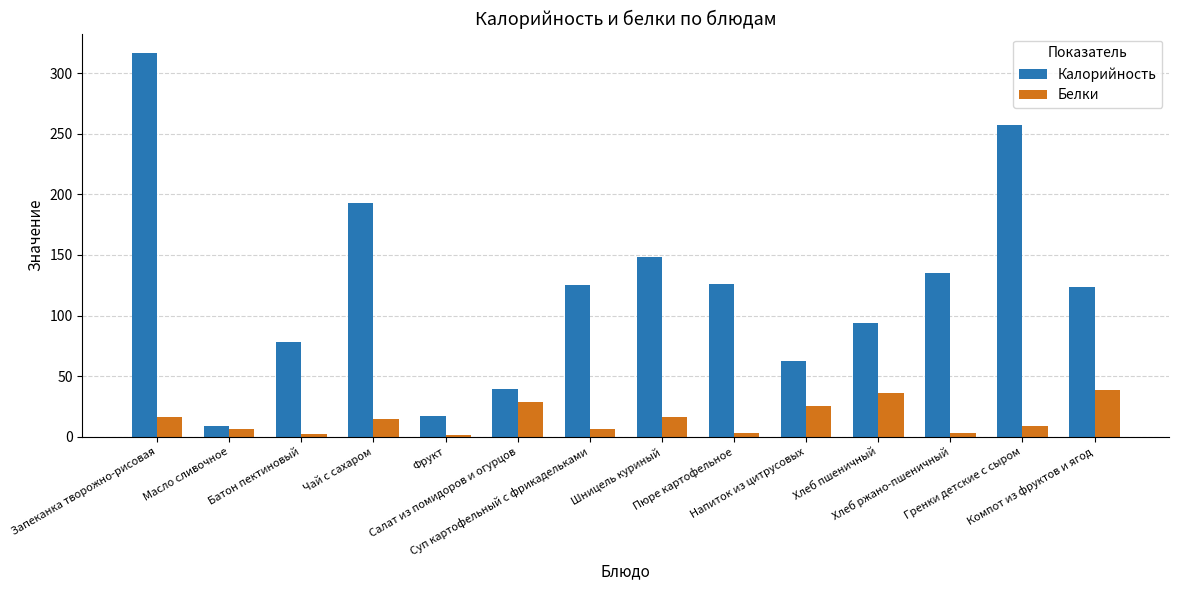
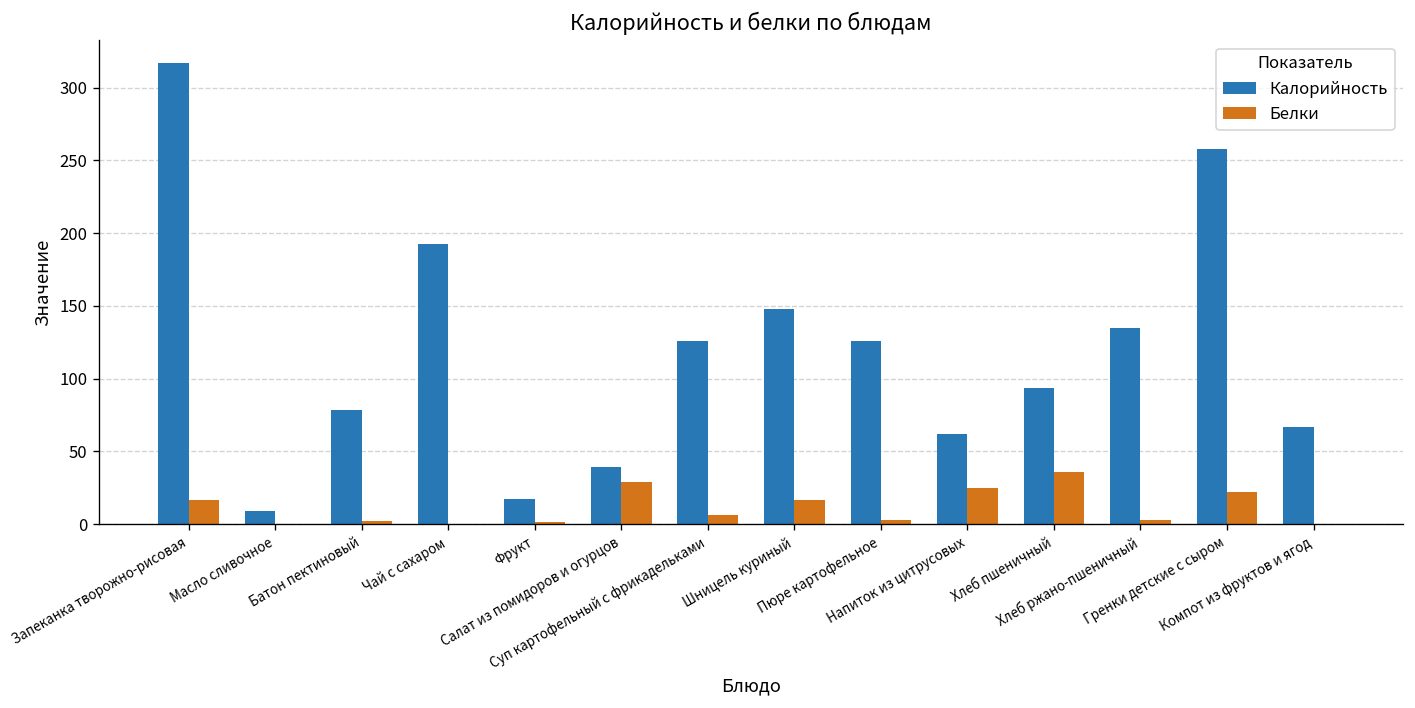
  {
    "Калорийность": {
      "Запеканка творожно-рисовая": 317,
      "Масло сливочное": 9,
      "Батон пектиновый": 79,
      "Чай с сахаром": 193,
      "Фрукт": 17,
      "Салат из помидоров и огурцов": 39,
      "Суп картофельный с фрикадельками": 126,
      "Шницель куриный": 148,
      "Пюре картофельное": 126,
      "Напиток из цитрусовых": 62,
      "Хлеб пшеничный": 94,
      "Хлеб ржано-пшеничный": 135,
      "Гренки детские с сыром": 258,
-     "Компот из фруктов и ягод": 123
+     "Компот из фруктов и ягод": 67
    },
    "Белки": {
      "Запеканка творожно-рисовая": 16,
-     "Масло сливочное": 7,
+     "Масло сливочное": 0,
      "Батон пектиновый": 2,
-     "Чай с сахаром": 15,
+     "Чай с сахаром": 0,
      "Салат из помидоров и огурцов": 29,
      "Суп картофельный с фрикадельками": 6,
      "Шницель куриный": 16,
      "Пюре картофельное": 3,
      "Напиток из цитрусовых": 25,
      "Хлеб пшеничный": 36,
      "Хлеб ржано-пшеничный": 3,
-     "Гренки детские с сыром": 9,
-     "Компот из фруктов и ягод": 39
+     "Гренки детские с сыром": 22,
+     "Компот из фруктов и ягод": 0
    }
  }
